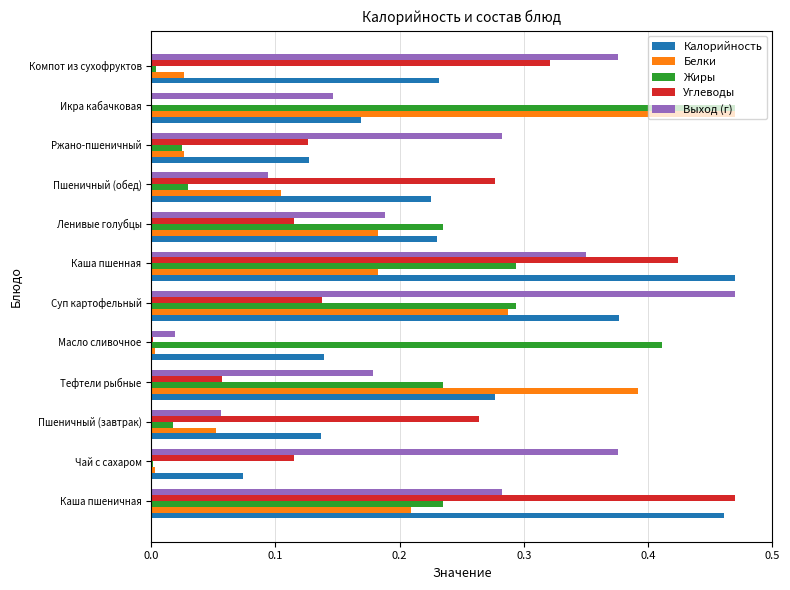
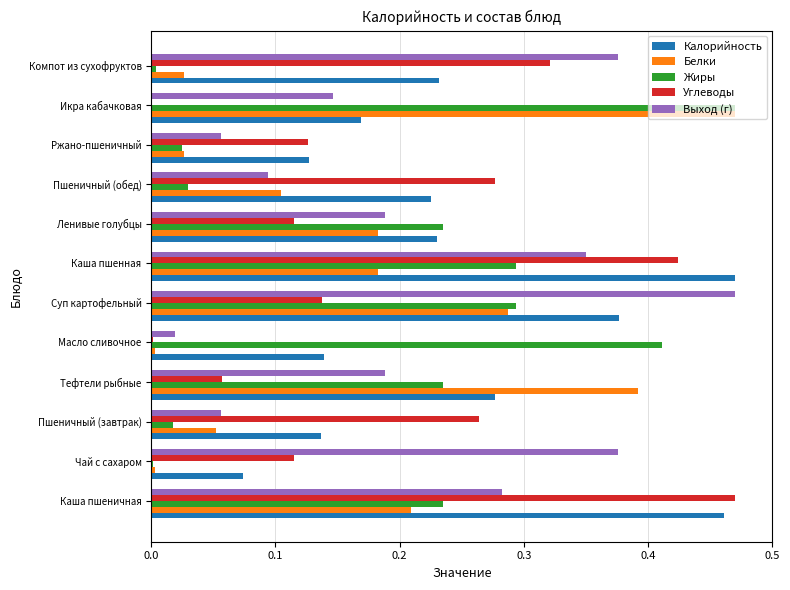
  {
    "Калорийность": {
      "Компот из сухофруктов": 0.232,
      "Икра кабачковая": 0.169,
      "Ржано-пшеничный": 0.127,
      "Пшеничный (обед)": 0.225,
      "Ленивые голубцы": 0.230,
      "Каша пшенная": 0.470,
      "Суп картофельный": 0.376,
      "Масло сливочное": 0.139,
      "Тефтели рыбные": 0.277,
      "Пшеничный (завтрак)": 0.137,
      "Чай с сахаром": 0.074,
      "Каша пшеничная": 0.461
    },
    "Белки": {
      "Компот из сухофруктов": 0.026,
      "Ржано-пшеничный": 0.026,
      "Пшеничный (обед)": 0.104,
      "Ленивые голубцы": 0.183,
      "Каша пшенная": 0.183,
      "Суп картофельный": 0.287,
      "Масло сливочное": 0.003,
      "Тефтели рыбные": 0.392,
      "Пшеничный (завтрак)": 0.052,
      "Чай с сахаром": 0.003,
      "Каша пшеничная": 0.209
    },
    "Жиры": {
      "Компот из сухофруктов": 0.004,
      "Ржано-пшеничный": 0.025,
      "Пшеничный (обед)": 0.029,
      "Ленивые голубцы": 0.235,
      "Каша пшенная": 0.294,
      "Суп картофельный": 0.294,
      "Масло сливочное": 0.411,
      "Тефтели рыбные": 0.235,
      "Пшеничный (завтрак)": 0.018,
      "Каша пшеничная": 0.235
    },
    "Углеводы": {
      "Компот из сухофруктов": 0.321,
      "Икра кабачковая": 0.000,
      "Ржано-пшеничный": 0.126,
      "Пшеничный (обед)": 0.277,
      "Ленивые голубцы": 0.115,
      "Каша пшенная": 0.424,
      "Суп картофельный": 0.138,
      "Тефтели рыбные": 0.057,
      "Пшеничный (завтрак)": 0.264,
      "Чай с сахаром": 0.115,
      "Каша пшеничная": 0.470
    },
    "Выход (г)": {
      "Компот из сухофруктов": 0.376,
      "Икра кабачковая": 0.147,
-     "Ржано-пшеничный": 0.282,
+     "Ржано-пшеничный": 0.056,
      "Пшеничный (обед)": 0.094,
      "Ленивые голубцы": 0.188,
      "Каша пшенная": 0.350,
      "Суп картофельный": 0.470,
      "Масло сливочное": 0.019,
-     "Тефтели рыбные": 0.179,
+     "Тефтели рыбные": 0.188,
      "Пшеничный (завтрак)": 0.056,
      "Чай с сахаром": 0.376,
      "Каша пшеничная": 0.282
    }
  }
